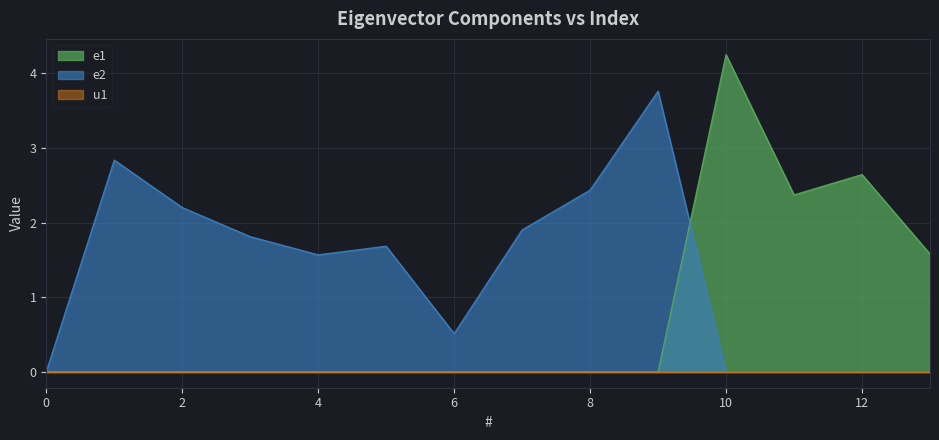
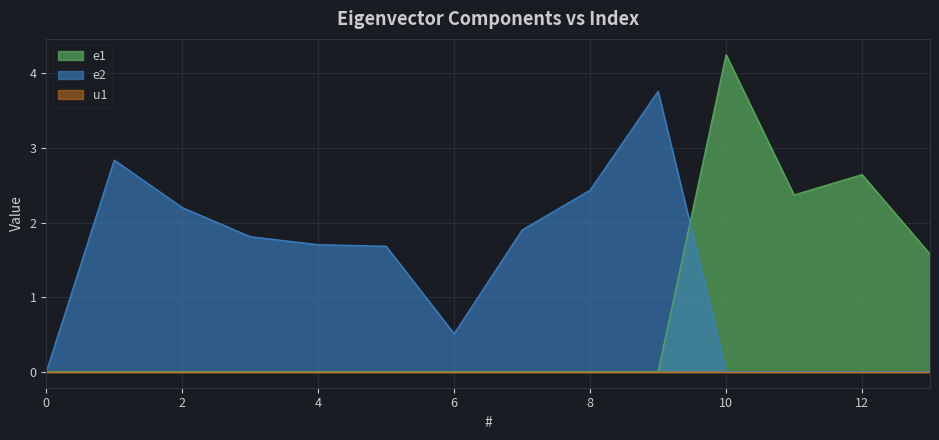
  {
    "e1": {
      "10": 4.3,
      "12": 2.6
    },
    "e2": {
      "2": 2.2,
-     "4": 1.6,
+     "4": 1.7,
      "6": 0.5,
      "8": 2.4
    }
  }
